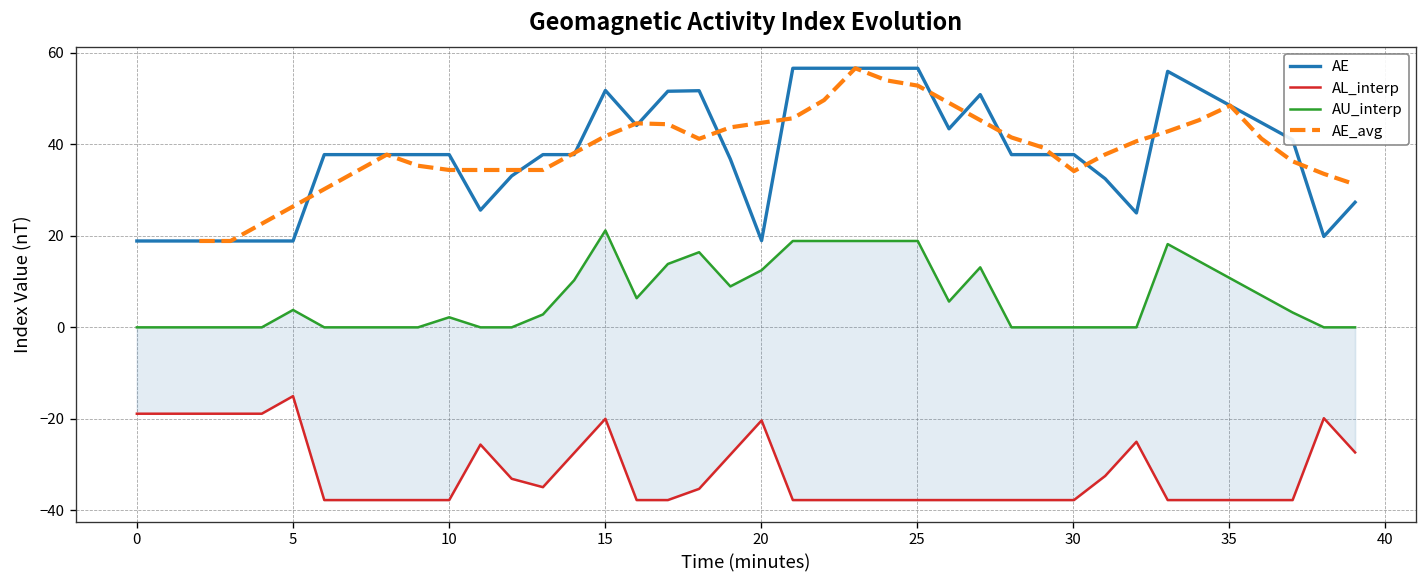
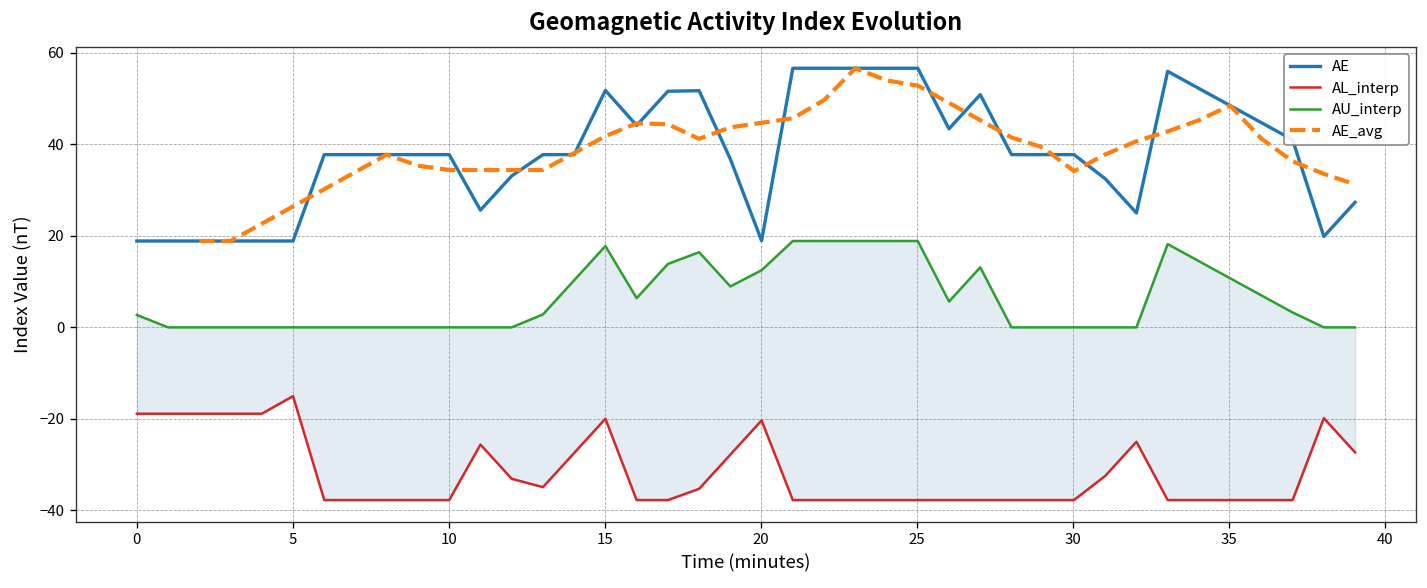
  {
    "AE": {
      "0": 19,
      "5": 19,
      "10": 38,
      "15": 52,
      "20": 19,
      "25": 57
    },
    "AL_interp": {
      "0": -19,
      "5": -15,
      "10": -38,
      "15": -20,
      "20": -20,
      "25": -38
    },
    "AU_interp": {
-     "0": 0,
-     "5": 4,
-     "10": 2,
-     "15": 21,
+     "0": 3,
+     "5": 0,
+     "10": 0,
+     "15": 18,
      "20": 12,
      "25": 19
    },
    "AE_avg": {
      "5": 26,
      "10": 34,
      "15": 42,
      "20": 45,
      "25": 53
    }
  }
